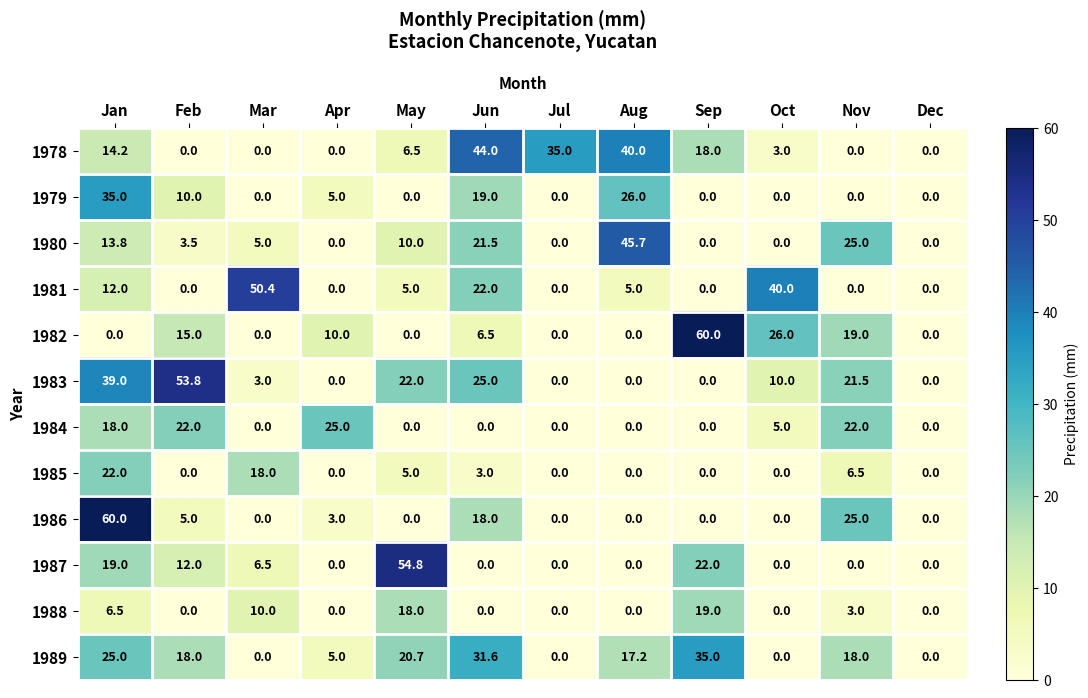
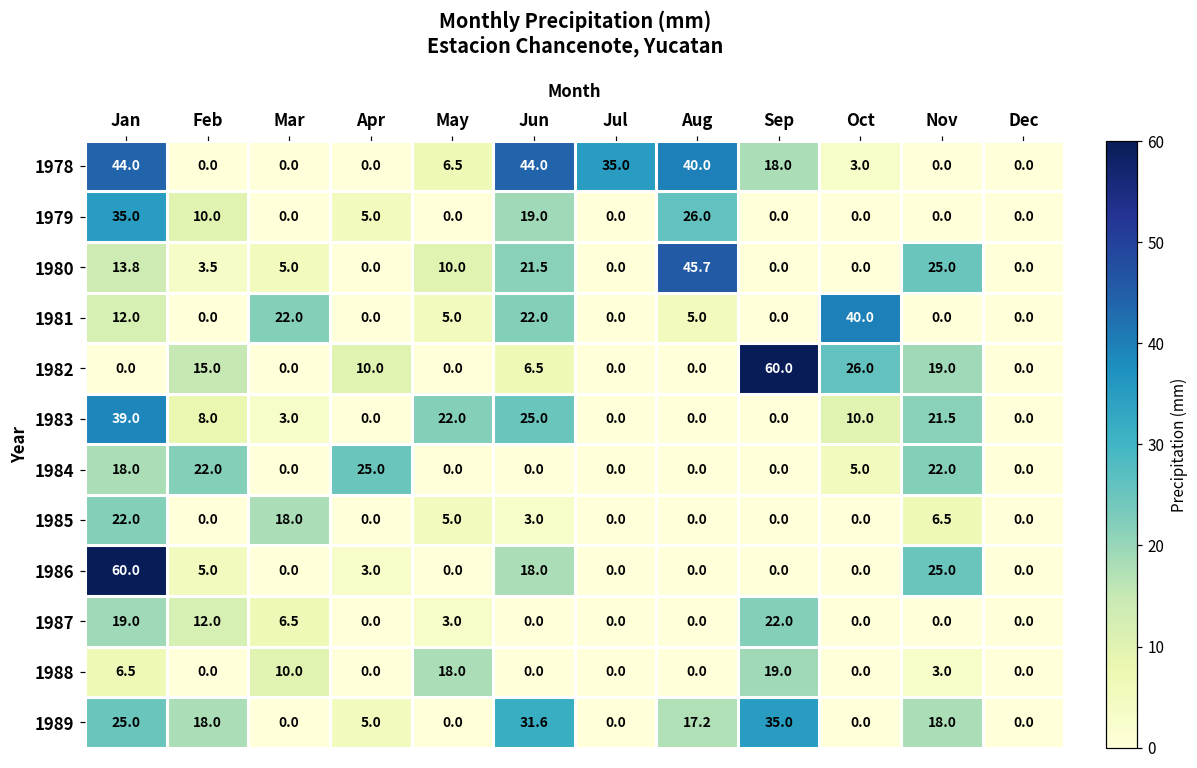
  {
    "1978": {
-     "Jan": 14.2,
+     "Jan": 44.0,
      "Feb": 0.0,
      "Mar": 0.0,
      "Apr": 0.0,
      "May": 6.5,
      "Jun": 44.0,
      "Jul": 35.0,
      "Aug": 40.0,
      "Sep": 18.0,
      "Oct": 3.0,
      "Nov": 0.0,
      "Dec": 0.0
    },
    "1979": {
      "Jan": 35.0,
      "Feb": 10.0,
      "Mar": 0.0,
      "Apr": 5.0,
      "May": 0.0,
      "Jun": 19.0,
      "Jul": 0.0,
      "Aug": 26.0,
      "Sep": 0.0,
      "Oct": 0.0,
      "Nov": 0.0,
      "Dec": 0.0
    },
    "1980": {
      "Jan": 13.8,
      "Feb": 3.5,
      "Mar": 5.0,
      "Apr": 0.0,
      "May": 10.0,
      "Jun": 21.5,
      "Jul": 0.0,
      "Aug": 45.7,
      "Sep": 0.0,
      "Oct": 0.0,
      "Nov": 25.0,
      "Dec": 0.0
    },
    "1981": {
      "Jan": 12.0,
      "Feb": 0.0,
-     "Mar": 50.4,
+     "Mar": 22.0,
      "Apr": 0.0,
      "May": 5.0,
      "Jun": 22.0,
      "Jul": 0.0,
      "Aug": 5.0,
      "Sep": 0.0,
      "Oct": 40.0,
      "Nov": 0.0,
      "Dec": 0.0
    },
    "1982": {
      "Jan": 0.0,
      "Feb": 15.0,
      "Mar": 0.0,
      "Apr": 10.0,
      "May": 0.0,
      "Jun": 6.5,
      "Jul": 0.0,
      "Aug": 0.0,
      "Sep": 60.0,
      "Oct": 26.0,
      "Nov": 19.0,
      "Dec": 0.0
    },
    "1983": {
      "Jan": 39.0,
-     "Feb": 53.8,
+     "Feb": 8.0,
      "Mar": 3.0,
      "Apr": 0.0,
      "May": 22.0,
      "Jun": 25.0,
      "Jul": 0.0,
      "Aug": 0.0,
      "Sep": 0.0,
      "Oct": 10.0,
      "Nov": 21.5,
      "Dec": 0.0
    },
    "1984": {
      "Jan": 18.0,
      "Feb": 22.0,
      "Mar": 0.0,
      "Apr": 25.0,
      "May": 0.0,
      "Jun": 0.0,
      "Jul": 0.0,
      "Aug": 0.0,
      "Sep": 0.0,
      "Oct": 5.0,
      "Nov": 22.0,
      "Dec": 0.0
    },
    "1985": {
      "Jan": 22.0,
      "Feb": 0.0,
      "Mar": 18.0,
      "Apr": 0.0,
      "May": 5.0,
      "Jun": 3.0,
      "Jul": 0.0,
      "Aug": 0.0,
      "Sep": 0.0,
      "Oct": 0.0,
      "Nov": 6.5,
      "Dec": 0.0
    },
    "1986": {
      "Jan": 60.0,
      "Feb": 5.0,
      "Mar": 0.0,
      "Apr": 3.0,
      "May": 0.0,
      "Jun": 18.0,
      "Jul": 0.0,
      "Aug": 0.0,
      "Sep": 0.0,
      "Oct": 0.0,
      "Nov": 25.0,
      "Dec": 0.0
    },
    "1987": {
      "Jan": 19.0,
      "Feb": 12.0,
      "Mar": 6.5,
      "Apr": 0.0,
-     "May": 54.8,
+     "May": 3.0,
      "Jun": 0.0,
      "Jul": 0.0,
      "Aug": 0.0,
      "Sep": 22.0,
      "Oct": 0.0,
      "Nov": 0.0,
      "Dec": 0.0
    },
    "1988": {
      "Jan": 6.5,
      "Feb": 0.0,
      "Mar": 10.0,
      "Apr": 0.0,
      "May": 18.0,
      "Jun": 0.0,
      "Jul": 0.0,
      "Aug": 0.0,
      "Sep": 19.0,
      "Oct": 0.0,
      "Nov": 3.0,
      "Dec": 0.0
    },
    "1989": {
      "Jan": 25.0,
      "Feb": 18.0,
      "Mar": 0.0,
      "Apr": 5.0,
-     "May": 20.7,
+     "May": 0.0,
      "Jun": 31.6,
      "Jul": 0.0,
      "Aug": 17.2,
      "Sep": 35.0,
      "Oct": 0.0,
      "Nov": 18.0,
      "Dec": 0.0
    }
  }
